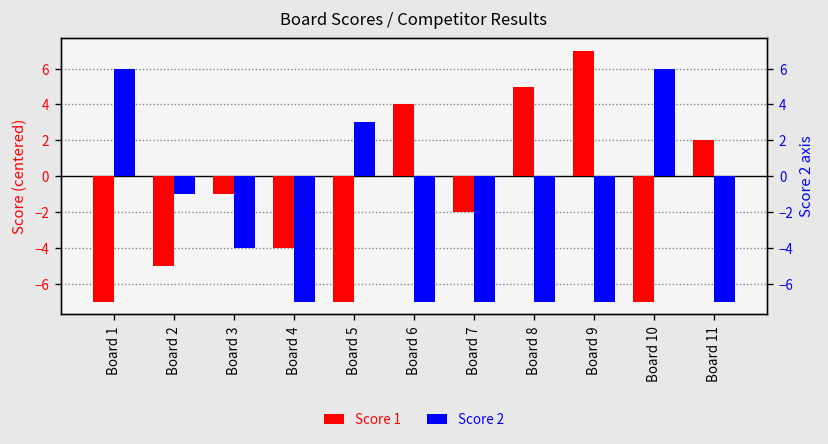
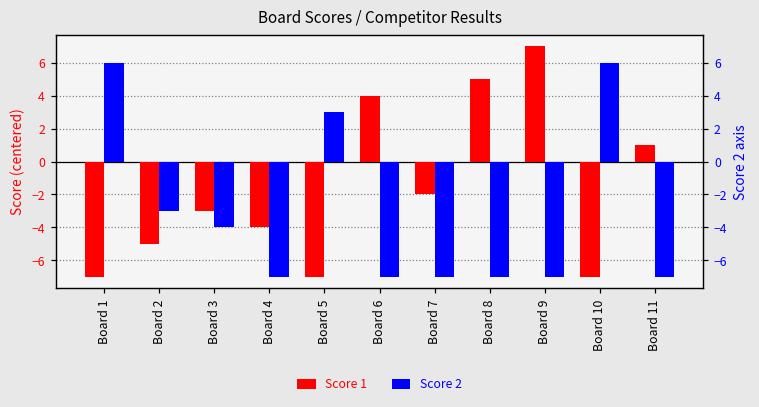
  {
    "Score 1": {
      "Board 1": -7.0,
      "Board 2": -5.0,
-     "Board 3": -1.0,
+     "Board 3": -3.0,
      "Board 4": -4.0,
      "Board 5": -7.0,
      "Board 6": 4.0,
      "Board 7": -2.0,
      "Board 8": 5.0,
      "Board 9": 7.0,
      "Board 10": -7.0,
-     "Board 11": 2.0
+     "Board 11": 1.0
    },
    "Score 2": {
      "Board 1": 6.0,
-     "Board 2": -1.0,
+     "Board 2": -3.0,
      "Board 3": -4.0,
      "Board 4": -7.0,
      "Board 5": 3.0,
      "Board 6": -7.0,
      "Board 7": -7.0,
      "Board 8": -7.0,
      "Board 9": -7.0,
      "Board 10": 6.0,
      "Board 11": -7.0
    }
  }
